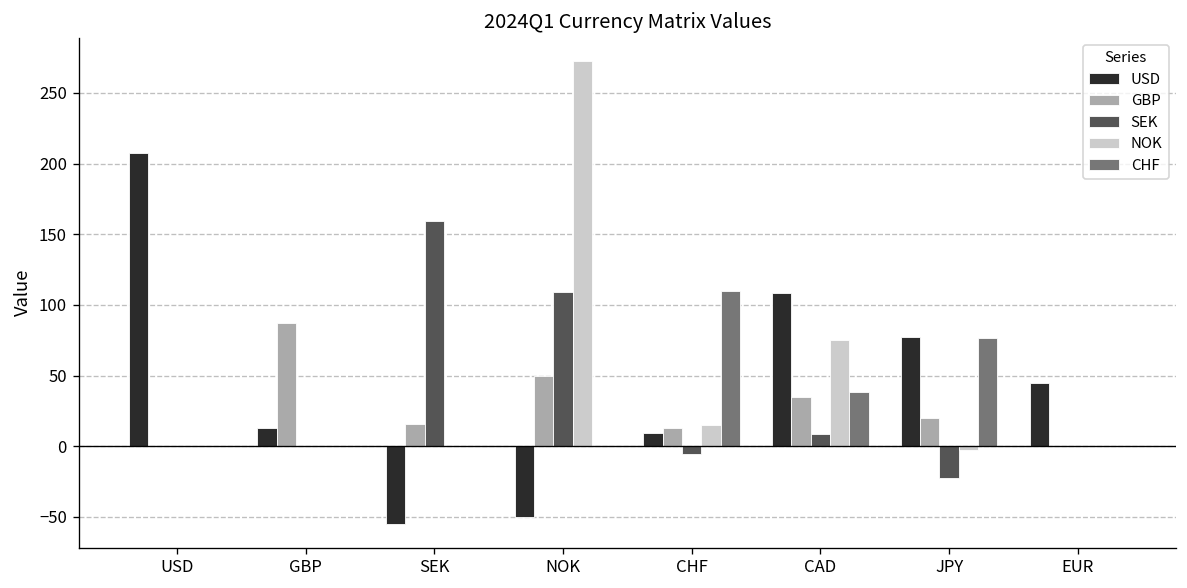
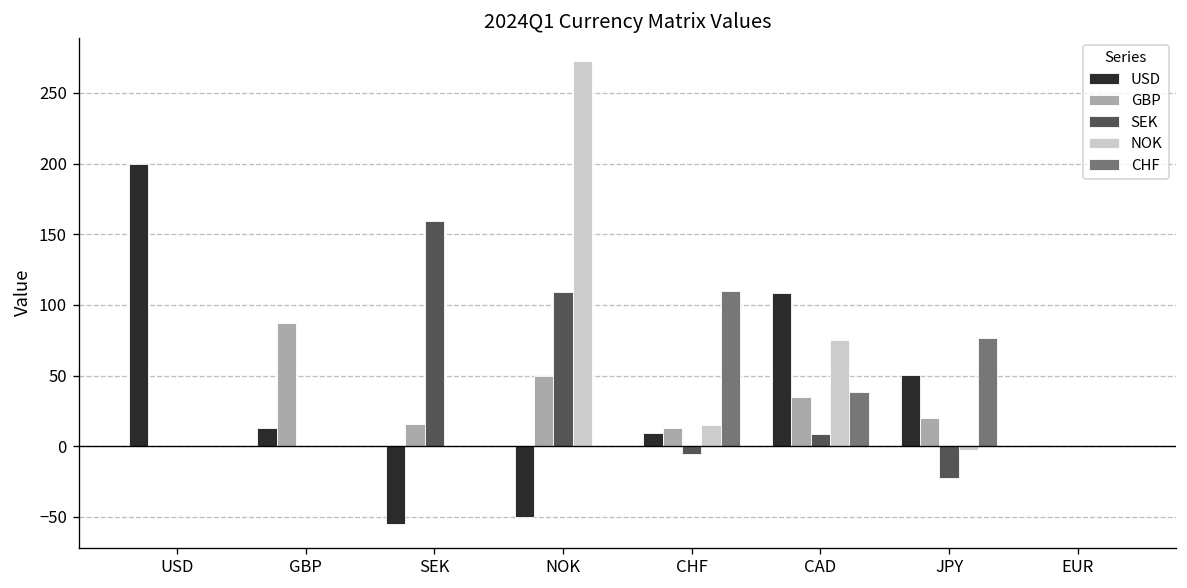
  {
    "USD": {
-     "USD": 208,
+     "USD": 200,
      "GBP": 13,
      "SEK": -55,
      "NOK": -50,
      "CHF": 9,
      "CAD": 109,
-     "JPY": 77,
-     "EUR": 45
+     "JPY": 50,
+     "EUR": 1
    }
  }
